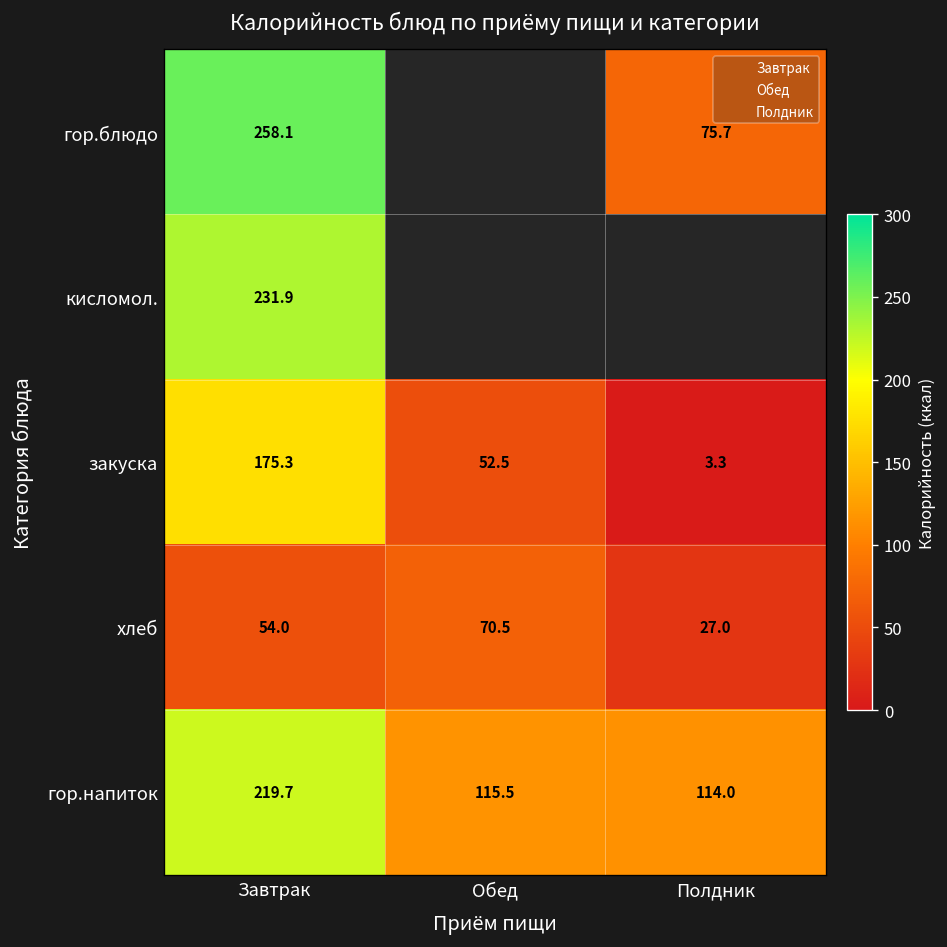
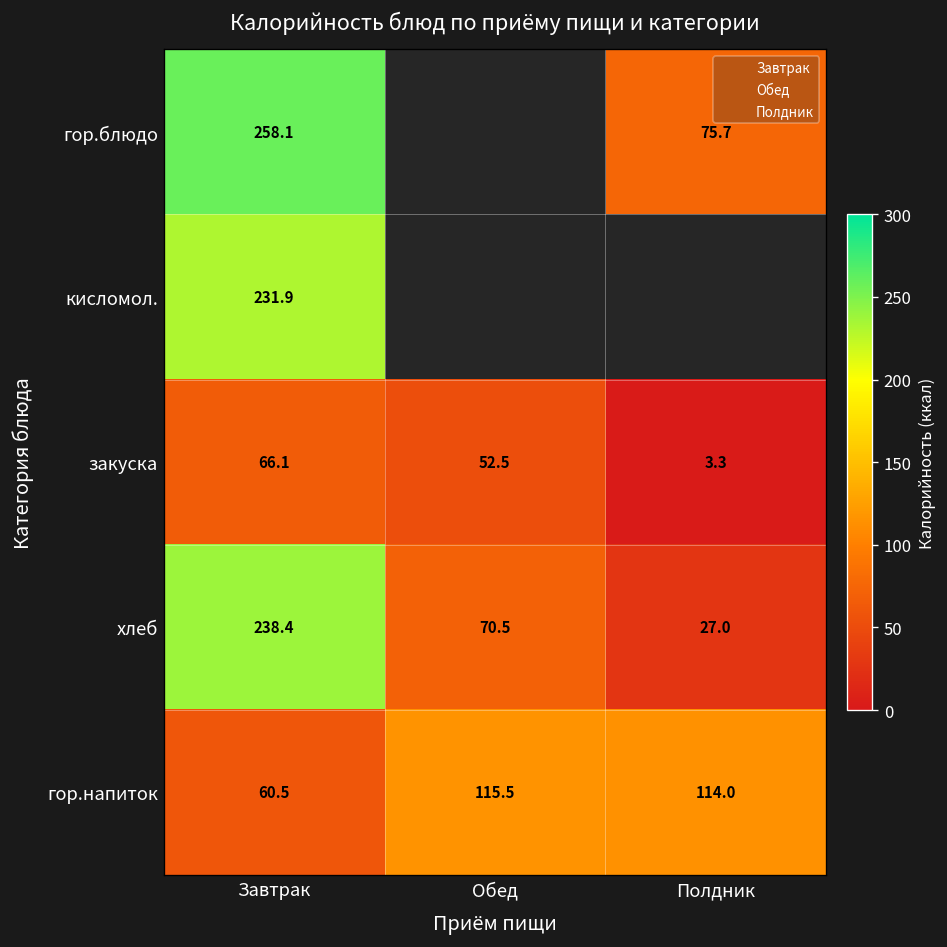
  {
    "гор.блюдо": {
      "Завтрак": 258.1,
      "Полдник": 75.7
    },
    "кисломол.": {
      "Завтрак": 231.9
    },
    "закуска": {
-     "Завтрак": 175.3,
+     "Завтрак": 66.1,
      "Обед": 52.5,
      "Полдник": 3.3
    },
    "хлеб": {
-     "Завтрак": 54.0,
+     "Завтрак": 238.4,
      "Обед": 70.5,
      "Полдник": 27.0
    },
    "гор.напиток": {
-     "Завтрак": 219.7,
+     "Завтрак": 60.5,
      "Обед": 115.5,
      "Полдник": 114.0
    }
  }
